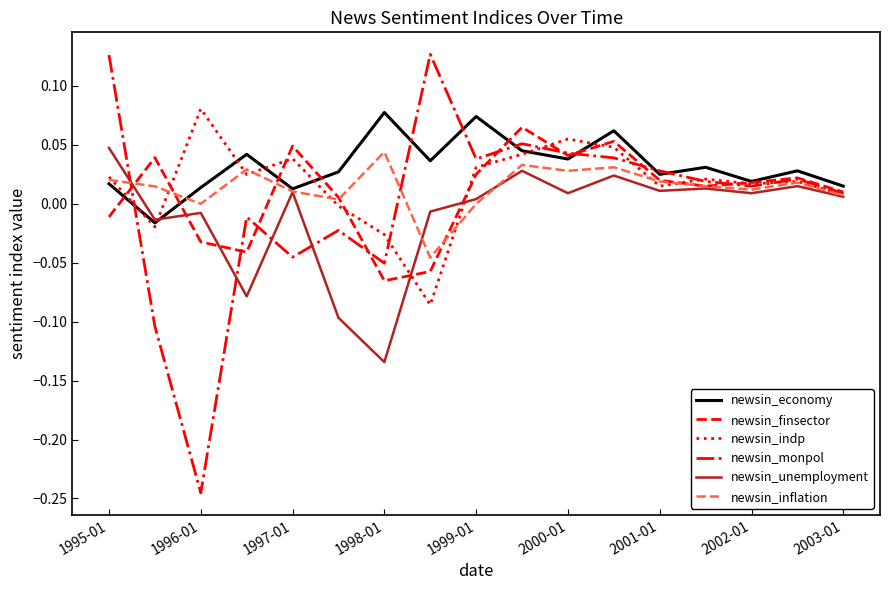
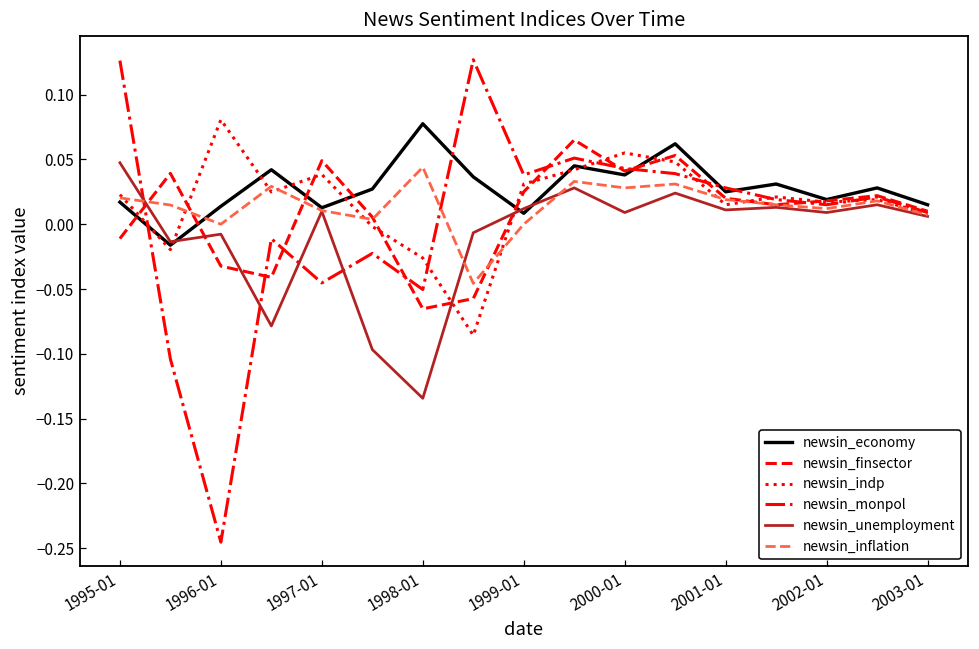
  {
    "newsin_economy": {
      "1995-01": 0.017,
      "1996-01": 0.014,
      "1997-01": 0.013,
      "1998-01": 0.078,
-     "1999-01": 0.074,
+     "1999-01": 0.008,
      "2000-01": 0.038,
      "2001-01": 0.025,
      "2003-01": 0.015
    },
    "newsin_unemployment": {
      "1995-01": 0.047,
      "1996-01": -0.008,
      "1998-01": -0.134,
-     "1999-01": 0.004,
+     "1999-01": 0.012,
      "2000-01": 0.009,
      "2001-01": 0.011,
      "2002-01": 0.009
    },
    "newsin_inflation": {
      "1995-01": 0.020,
      "1996-01": 0.000,
      "1998-01": 0.044,
      "1999-01": 0.000,
      "2000-01": 0.028,
      "2002-01": 0.012
    }
  }
